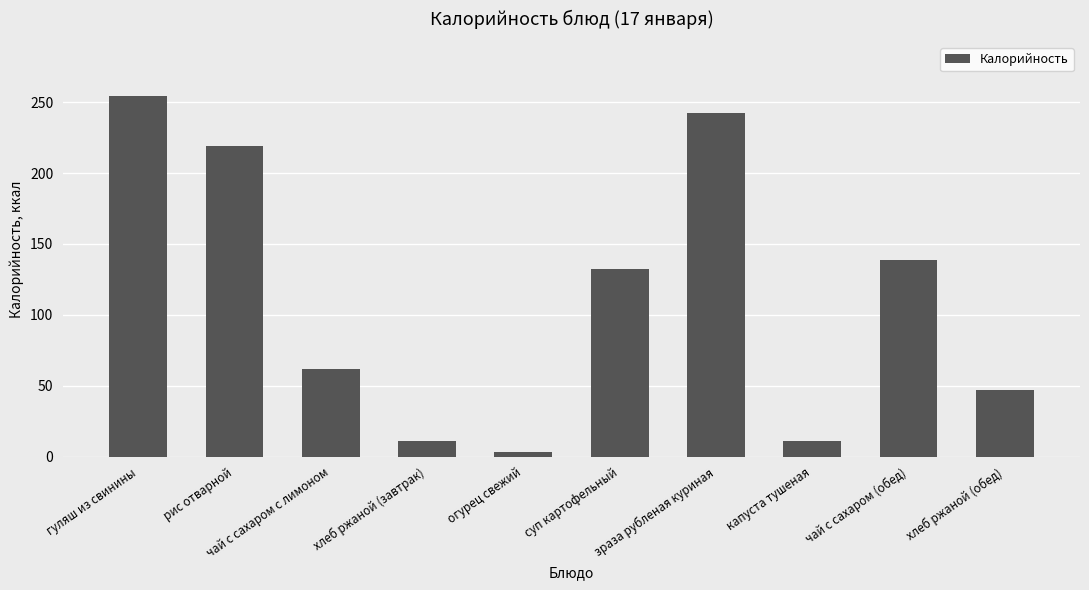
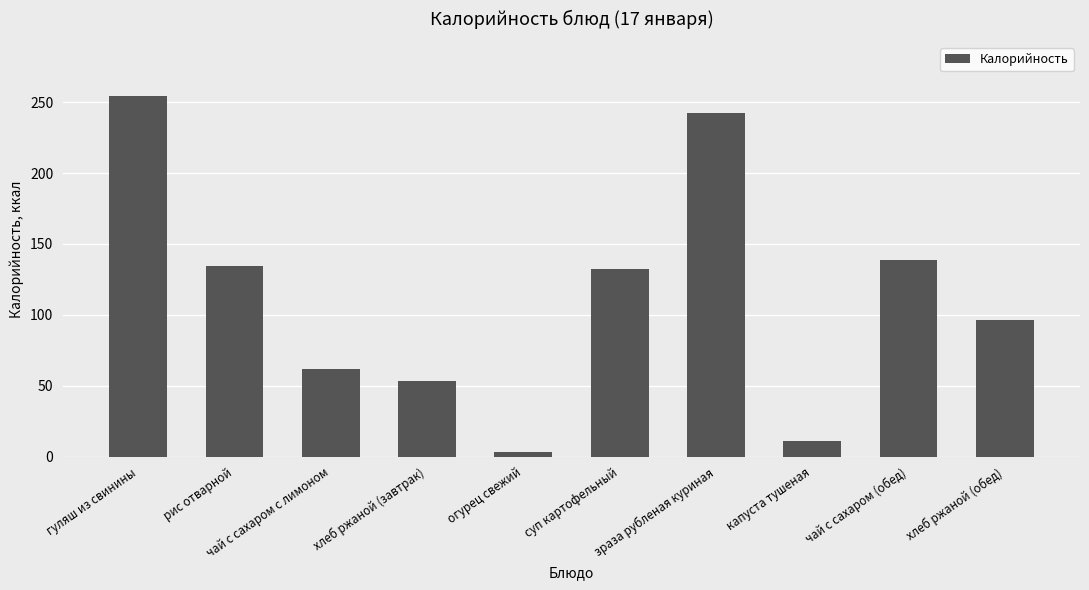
  {
    "гуляш из свинины": 254,
-   "рис отварной": 219,
+   "рис отварной": 134,
    "чай с сахаром с лимоном": 62,
-   "хлеб ржаной (завтрак)": 11,
+   "хлеб ржаной (завтрак)": 54,
    "огурец свежий": 3,
    "суп картофельный": 133,
    "зраза рубленая куриная": 243,
    "капуста тушеная": 11,
    "чай с сахаром (обед)": 139,
-   "хлеб ржаной (обед)": 47
+   "хлеб ржаной (обед)": 96
  }
